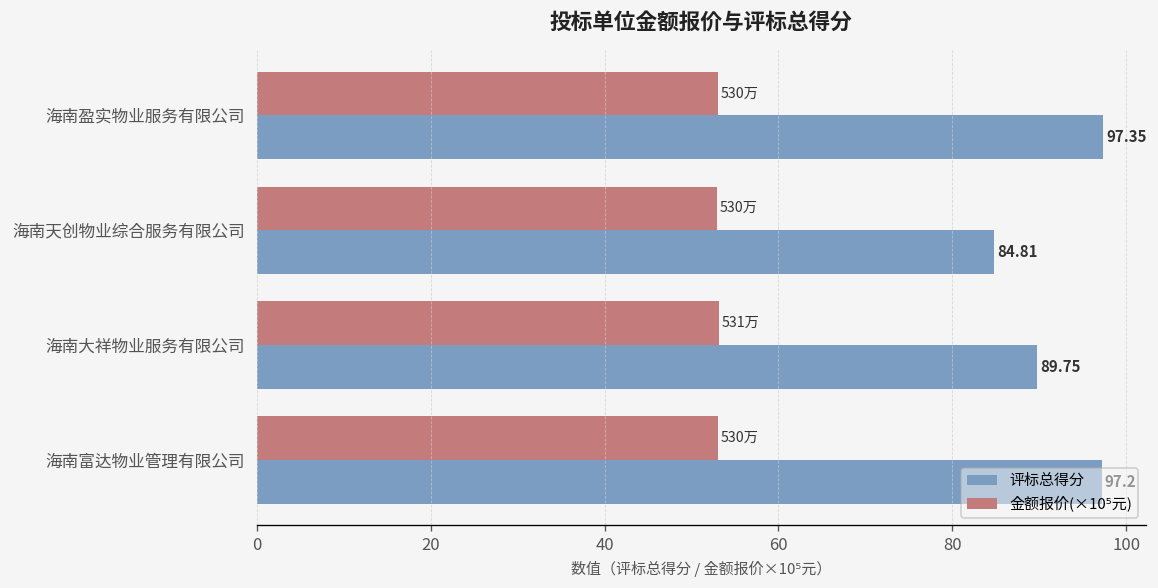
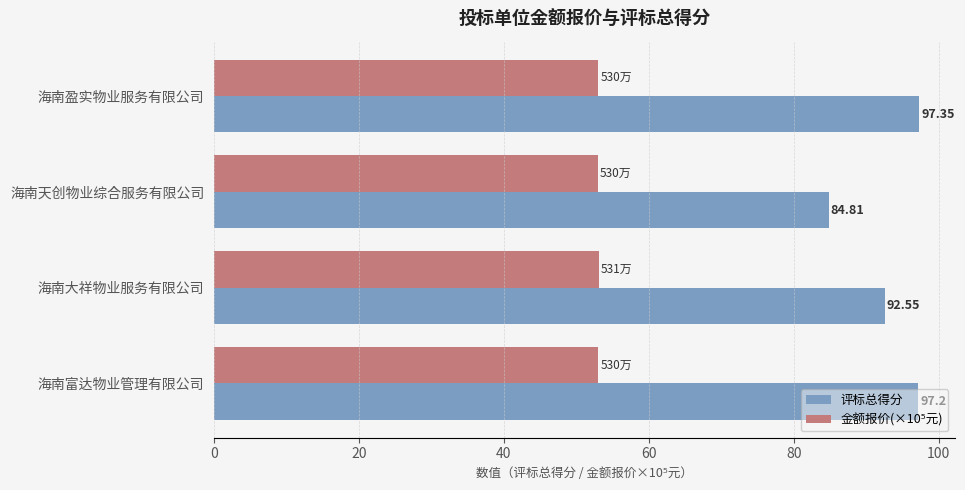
  {
    "评标总得分": {
      "海南盈实物业服务有限公司": 97.35,
      "海南天创物业综合服务有限公司": 84.81,
-     "海南大祥物业服务有限公司": 89.75
+     "海南大祥物业服务有限公司": 92.55
    }
  }
